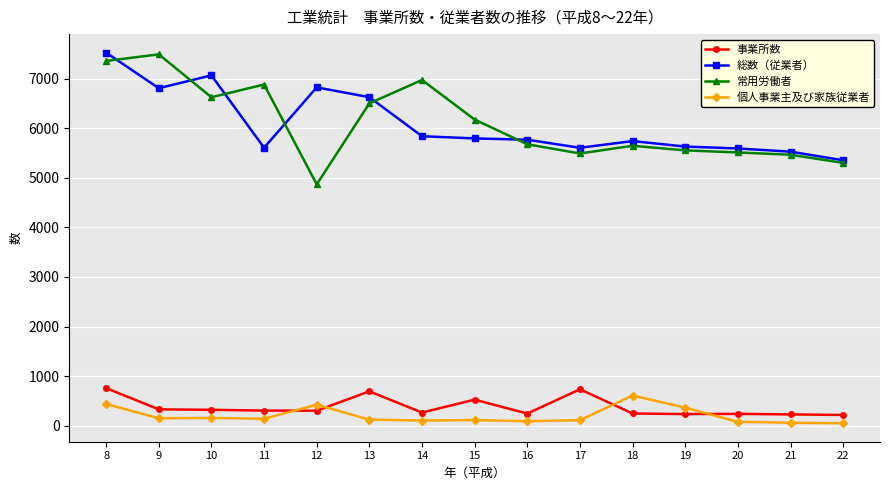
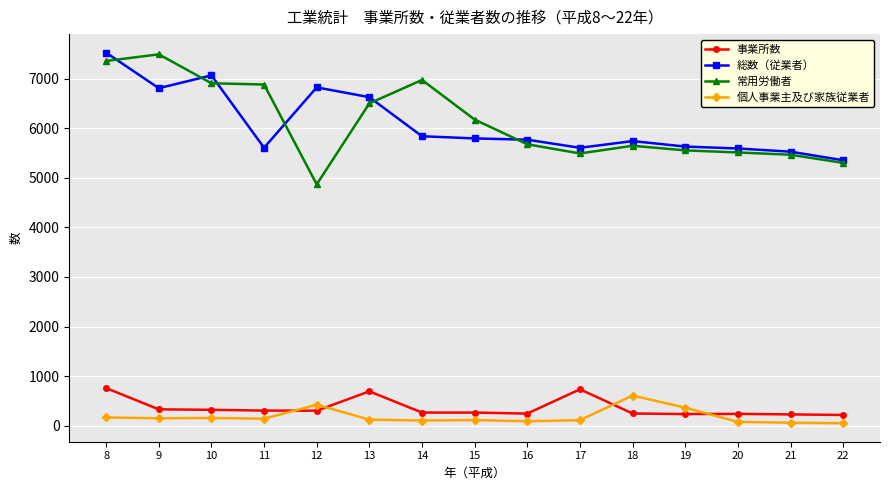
  {
    "事業所数": {
      "8": 800,
      "9": 300,
      "10": 300,
      "11": 300,
      "12": 300,
      "13": 700,
      "14": 300,
-     "15": 500,
+     "15": 300,
      "16": 200,
      "17": 700,
      "18": 200,
      "19": 200,
      "20": 200,
      "21": 200,
      "22": 200
    },
    "総数（従業者）": {
      "8": 7500,
      "9": 6800,
      "10": 7100,
      "11": 5600,
      "12": 6800,
      "13": 6600,
      "14": 5800,
      "15": 5800,
      "16": 5800,
      "17": 5600,
      "18": 5700,
      "19": 5600,
      "20": 5600,
      "21": 5500,
      "22": 5400
    },
    "常用労働者": {
      "8": 7400,
      "9": 7500,
-     "10": 6600,
+     "10": 6900,
      "11": 6900,
      "12": 4900,
      "13": 6500,
      "14": 7000,
      "15": 6200,
      "16": 5700,
      "17": 5500,
      "18": 5600,
      "19": 5600,
      "20": 5500,
      "21": 5500,
      "22": 5300
    },
    "個人事業主及び家族従業者": {
-     "8": 400,
+     "8": 200,
      "9": 200,
      "10": 200,
      "11": 100,
      "12": 400,
      "13": 100,
      "14": 100,
      "15": 100,
      "16": 100,
      "17": 100,
      "18": 600,
      "19": 400,
      "20": 100,
      "21": 100,
      "22": 100
    }
  }
